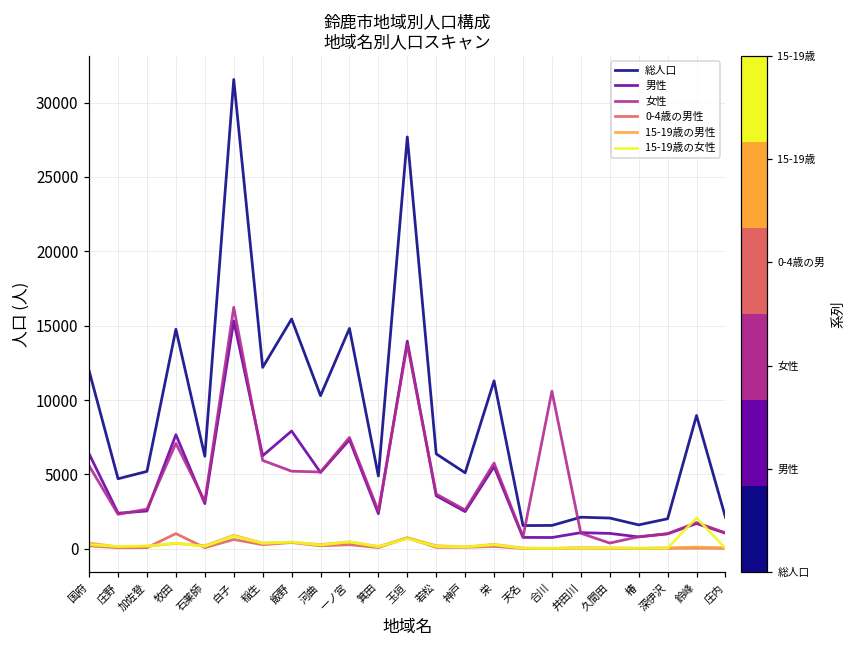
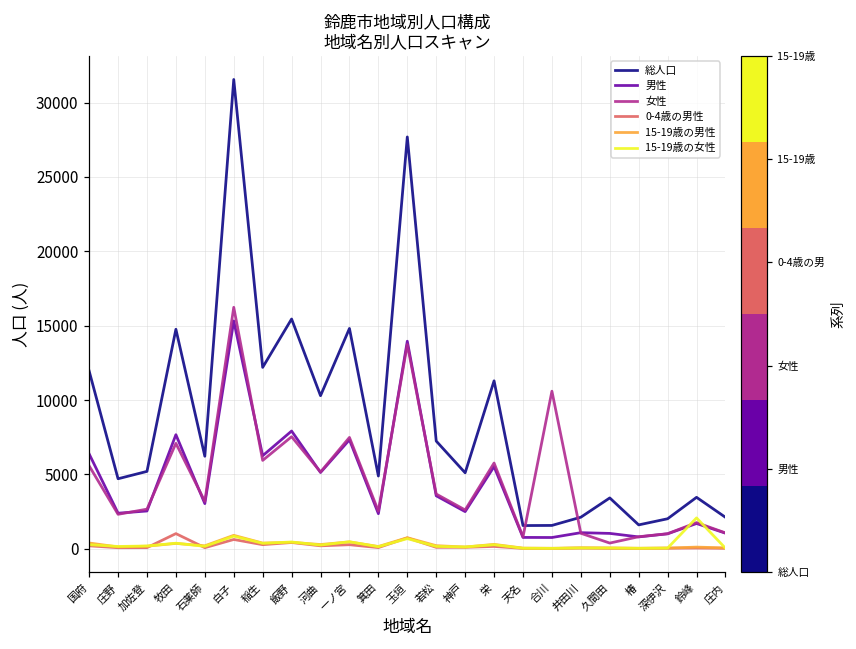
  {
    "総人口": {
      "国府": 12000,
      "庄野": 4700,
      "加佐登": 5200,
      "牧田": 14800,
      "石薬師": 6200,
      "白子": 31600,
      "稲生": 12200,
      "飯野": 15500,
      "河曲": 10300,
      "一ノ宮": 14800,
      "箕田": 4900,
      "玉垣": 27700,
-     "若松": 6400,
+     "若松": 7200,
      "神戸": 5100,
      "栄": 11300,
      "天名": 1600,
      "合川": 1600,
      "井田川": 2100,
-     "久間田": 2100,
+     "久間田": 3400,
      "椿": 1600,
      "深伊沢": 2000,
-     "鈴峰": 9000,
+     "鈴峰": 3500,
      "庄内": 2100
    },
    "男性": {
      "国府": 6400,
      "牧田": 7700,
      "白子": 15300,
      "稲生": 6300,
      "飯野": 7900,
      "玉垣": 14000,
      "栄": 5500,
      "合川": 800,
      "久間田": 1000
    },
    "女性": {
      "国府": 5600,
      "牧田": 7100,
      "白子": 16200,
      "稲生": 5900,
-     "飯野": 5200,
+     "飯野": 7500,
      "玉垣": 13700,
      "栄": 5800,
      "合川": 10600,
      "久間田": 400
    },
    "0-4歳の男性": {
      "牧田": 1000,
      "白子": 600,
      "一ノ宮": 300
    },
    "15-19歳の女性": {
      "鈴峰": 2100
    }
  }
